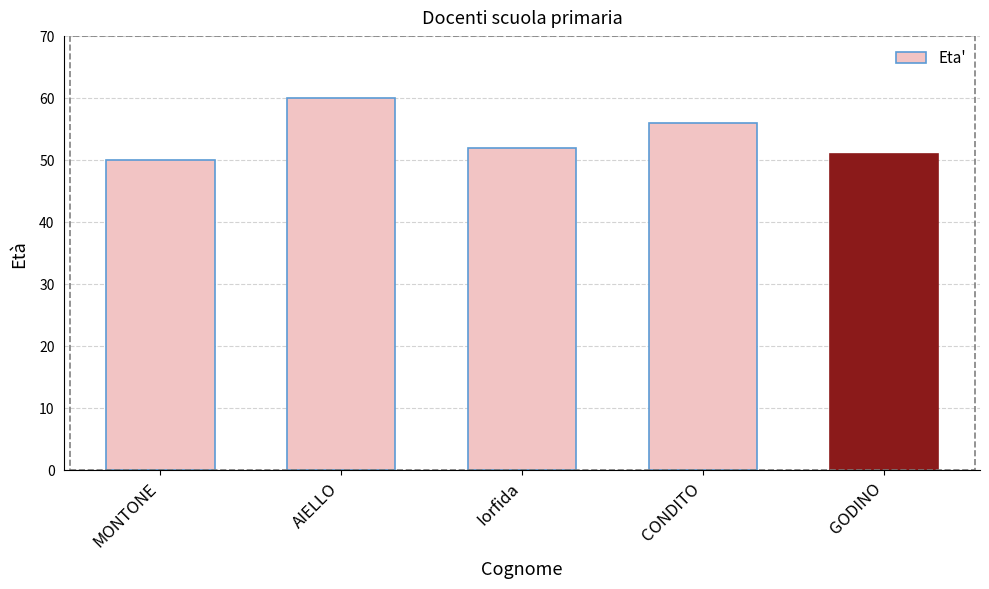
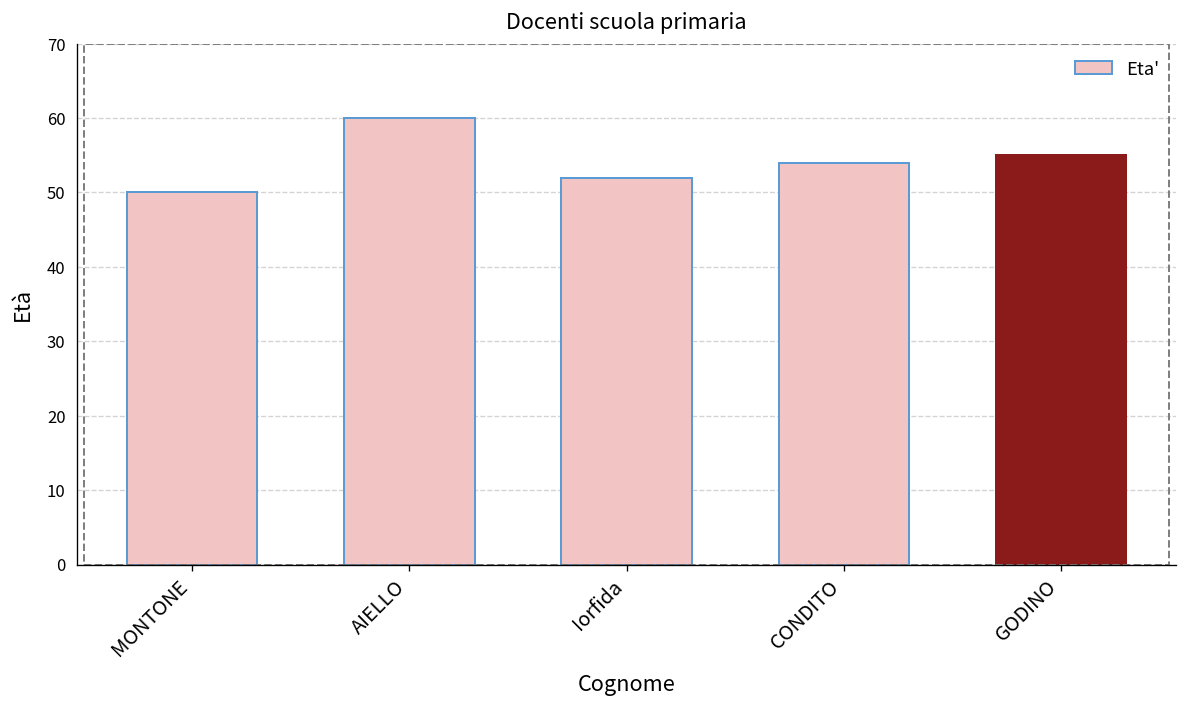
  {
    "MONTONE": 50,
    "AIELLO": 60,
    "Iorfida": 52,
-   "CONDITO": 56,
-   "GODINO": 51
+   "CONDITO": 54,
+   "GODINO": 55
  }
